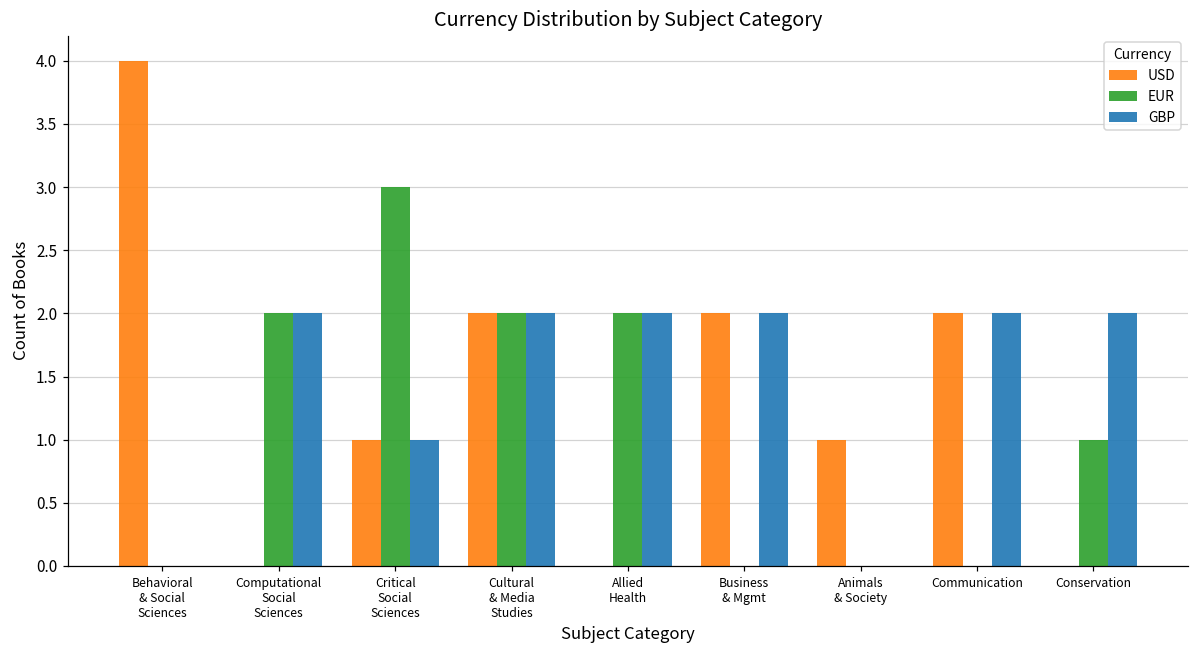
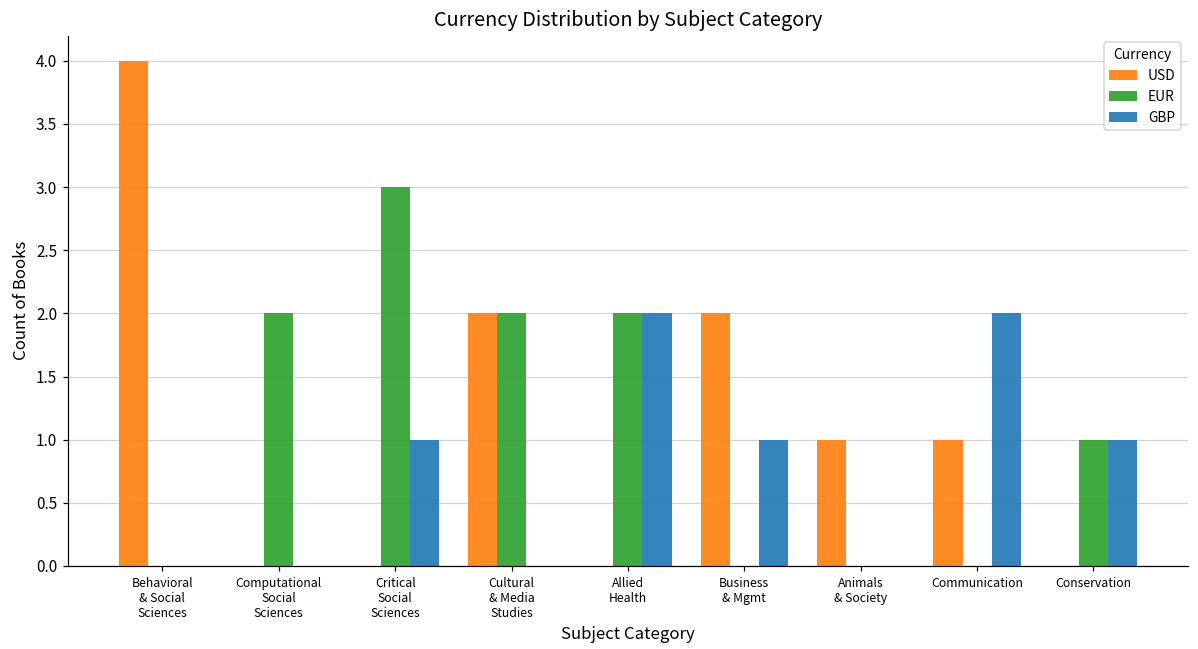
  {
    "USD": {
      "Behavioral & Social Sciences": 4,
      "Computational Social Sciences": 0,
-     "Critical Social Sciences": 1,
+     "Critical Social Sciences": 0,
      "Cultural & Media Studies": 2,
      "Allied Health": 0,
      "Business & Mgmt": 2,
      "Animals & Society": 1,
-     "Communication": 2,
+     "Communication": 1,
      "Conservation": 0
    },
    "EUR": {
      "Behavioral & Social Sciences": 0,
      "Computational Social Sciences": 2,
      "Critical Social Sciences": 3,
      "Cultural & Media Studies": 2,
      "Allied Health": 2,
      "Business & Mgmt": 0,
      "Animals & Society": 0,
      "Communication": 0,
      "Conservation": 1
    },
    "GBP": {
      "Behavioral & Social Sciences": 0,
-     "Computational Social Sciences": 2,
+     "Computational Social Sciences": 0,
      "Critical Social Sciences": 1,
-     "Cultural & Media Studies": 2,
+     "Cultural & Media Studies": 0,
      "Allied Health": 2,
-     "Business & Mgmt": 2,
+     "Business & Mgmt": 1,
      "Animals & Society": 0,
      "Communication": 2,
-     "Conservation": 2
+     "Conservation": 1
    }
  }
